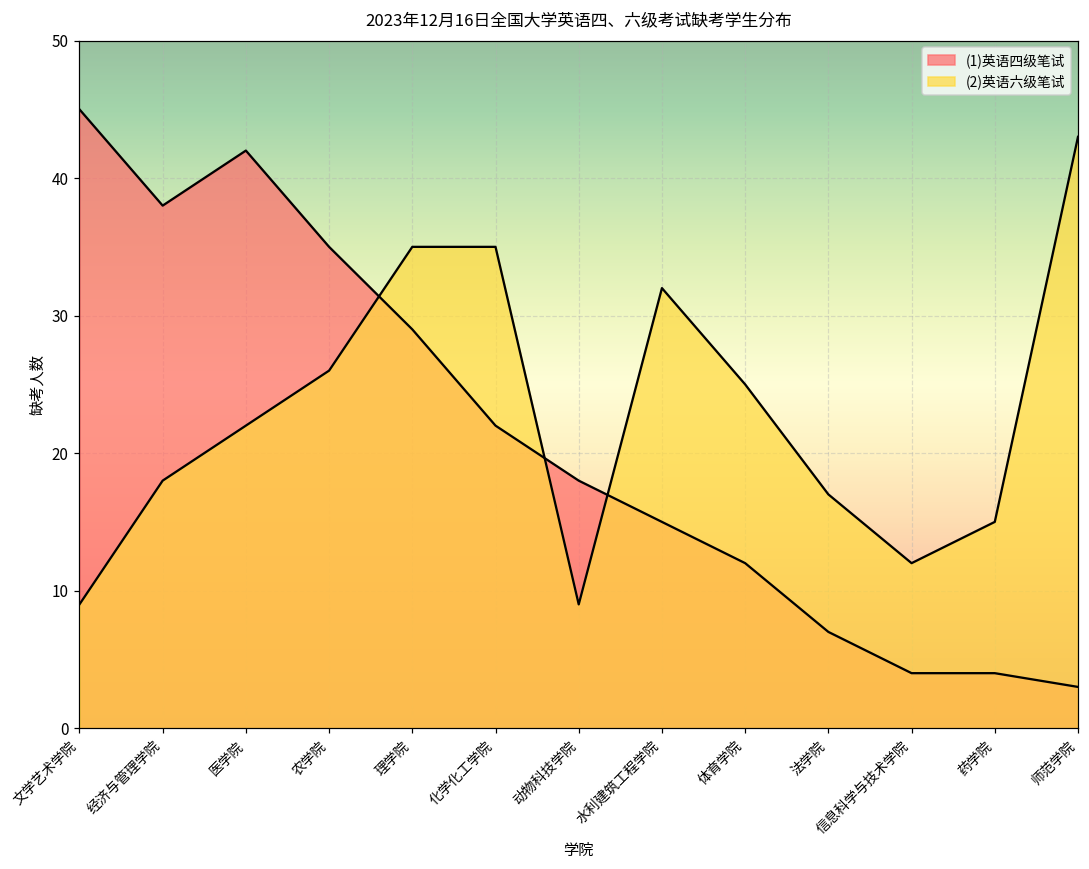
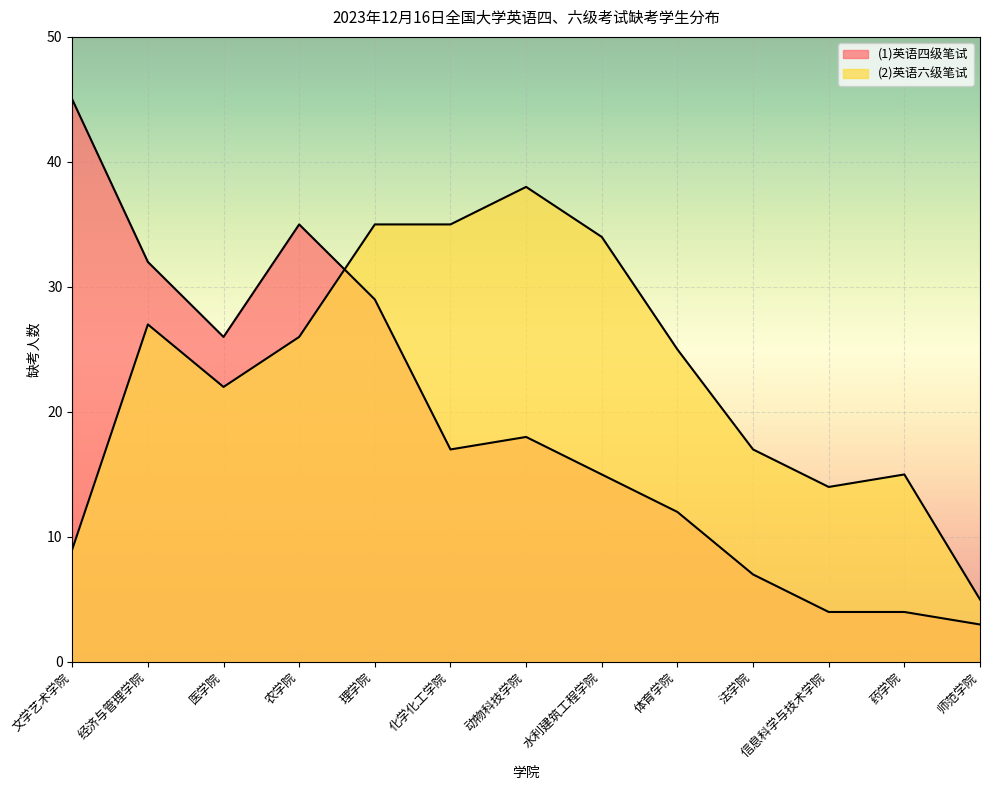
  {
    "(1)英语四级笔试": {
      "文学艺术学院": 45,
-     "经济与管理学院": 38,
-     "医学院": 42,
+     "经济与管理学院": 32,
+     "医学院": 26,
      "农学院": 35,
      "理学院": 29,
-     "化学化工学院": 22,
+     "化学化工学院": 17,
      "动物科技学院": 18,
      "水利建筑工程学院": 15,
      "体育学院": 12,
      "法学院": 7,
      "信息科学与技术学院": 4,
      "药学院": 4,
      "师范学院": 3
    },
    "(2)英语六级笔试": {
      "文学艺术学院": 9,
-     "经济与管理学院": 18,
+     "经济与管理学院": 27,
      "医学院": 22,
      "农学院": 26,
      "理学院": 35,
      "化学化工学院": 35,
-     "动物科技学院": 9,
-     "水利建筑工程学院": 32,
+     "动物科技学院": 38,
+     "水利建筑工程学院": 34,
      "体育学院": 25,
      "法学院": 17,
-     "信息科学与技术学院": 12,
+     "信息科学与技术学院": 14,
      "药学院": 15,
-     "师范学院": 43
+     "师范学院": 5
    }
  }
